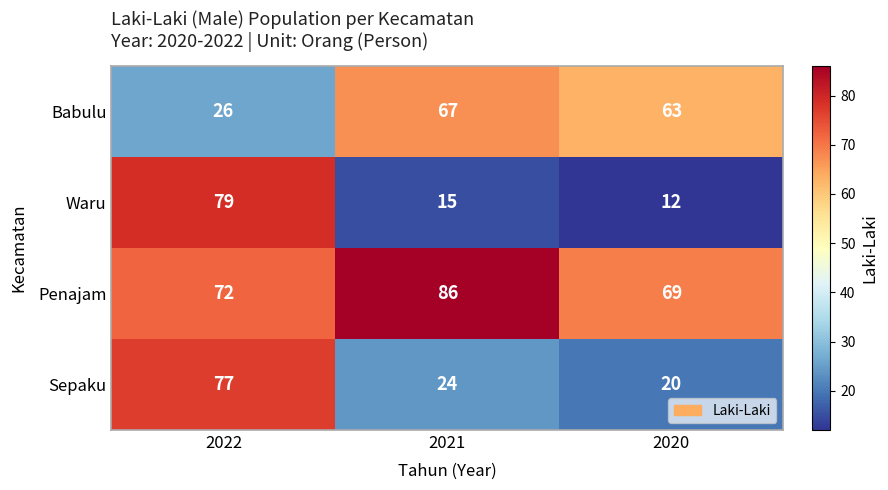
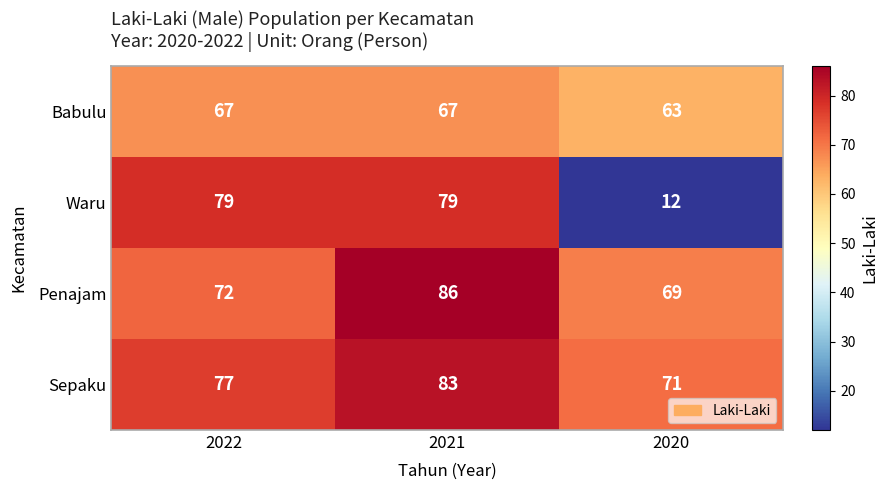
  {
    "Babulu": {
-     "2022": 26,
+     "2022": 67,
      "2021": 67,
      "2020": 63
    },
    "Waru": {
      "2022": 79,
-     "2021": 15,
+     "2021": 79,
      "2020": 12
    },
    "Penajam": {
      "2022": 72,
      "2021": 86,
      "2020": 69
    },
    "Sepaku": {
      "2022": 77,
-     "2021": 24,
-     "2020": 20
+     "2021": 83,
+     "2020": 71
    }
  }
